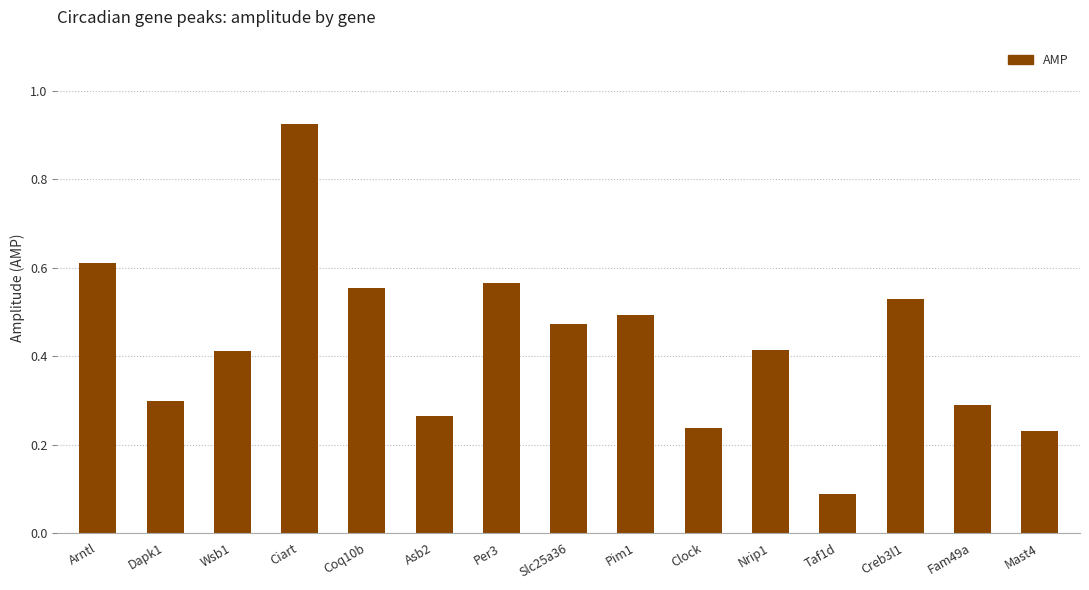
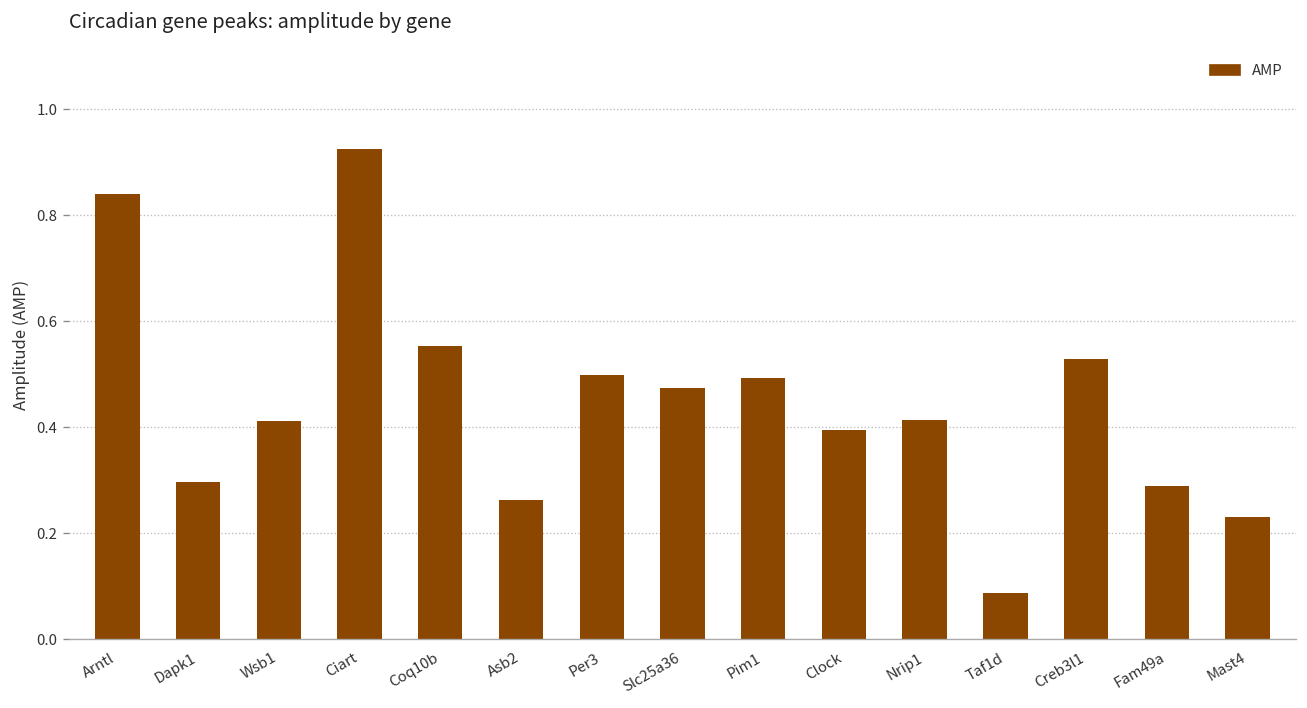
  {
-   "Arntl": 0.61,
+   "Arntl": 0.84,
    "Dapk1": 0.30,
    "Wsb1": 0.41,
    "Ciart": 0.92,
    "Coq10b": 0.55,
    "Asb2": 0.26,
-   "Per3": 0.57,
+   "Per3": 0.50,
    "Slc25a36": 0.47,
    "Pim1": 0.49,
-   "Clock": 0.24,
+   "Clock": 0.40,
    "Nrip1": 0.41,
    "Taf1d": 0.09,
    "Creb3l1": 0.53,
    "Fam49a": 0.29,
    "Mast4": 0.23
  }
